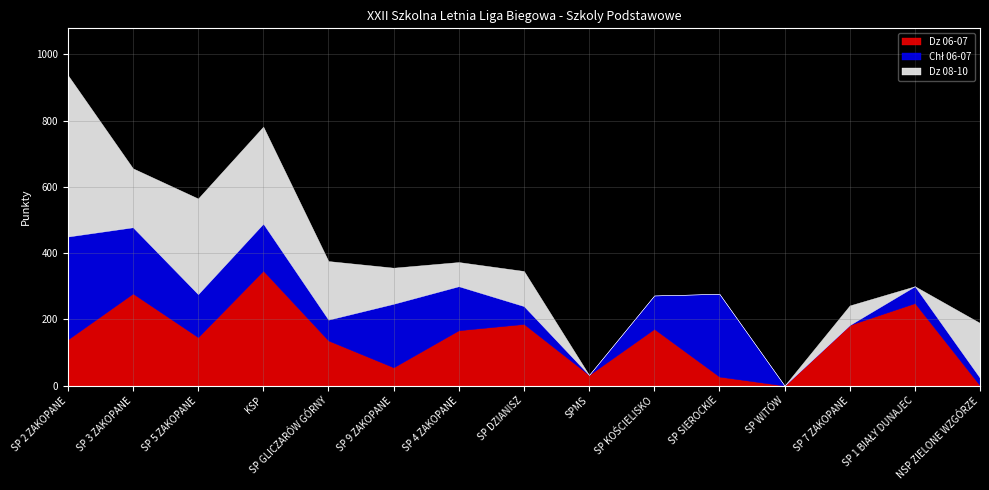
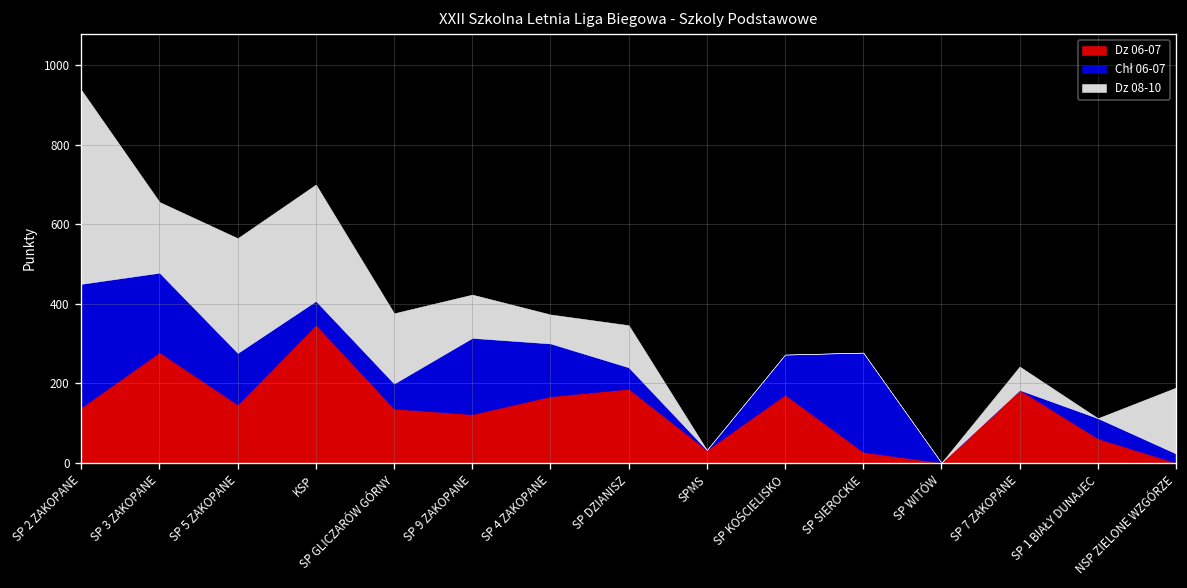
  {
    "Dz 06-07": {
      "SP 2 ZAKOPANE": 140,
      "SP 3 ZAKOPANE": 280,
      "SP 5 ZAKOPANE": 150,
      "KSP": 350,
      "SP GLICZARÓW GÓRNY": 140,
-     "SP 9 ZAKOPANE": 60,
+     "SP 9 ZAKOPANE": 120,
      "SP 4 ZAKOPANE": 170,
      "SP DZIANISZ": 190,
      "SP KOŚCIELISKO": 170,
      "SP SIEROCKIE": 30,
-     "SP 1 BIAŁY DUNAJEC": 250,
+     "SP 1 BIAŁY DUNAJEC": 60,
      "NSP ZIELONE WZGÓRZE": 0
    },
    "Chł 06-07": {
      "SP 2 ZAKOPANE": 310,
      "SP 3 ZAKOPANE": 200,
      "SP 5 ZAKOPANE": 130,
-     "KSP": 140,
+     "KSP": 60,
      "SP GLICZARÓW GÓRNY": 60,
      "SP 9 ZAKOPANE": 190,
      "SP 4 ZAKOPANE": 130,
      "SP DZIANISZ": 50,
      "NSP ZIELONE WZGÓRZE": 20
    },
    "Dz 08-10": {
      "SP 2 ZAKOPANE": 490,
      "SP 3 ZAKOPANE": 180,
      "SP 5 ZAKOPANE": 290,
      "KSP": 290,
      "SP GLICZARÓW GÓRNY": 180,
      "SP 9 ZAKOPANE": 110,
      "SP 4 ZAKOPANE": 70,
      "SP DZIANISZ": 110,
      "SP 7 ZAKOPANE": 60,
      "NSP ZIELONE WZGÓRZE": 170
    }
  }
